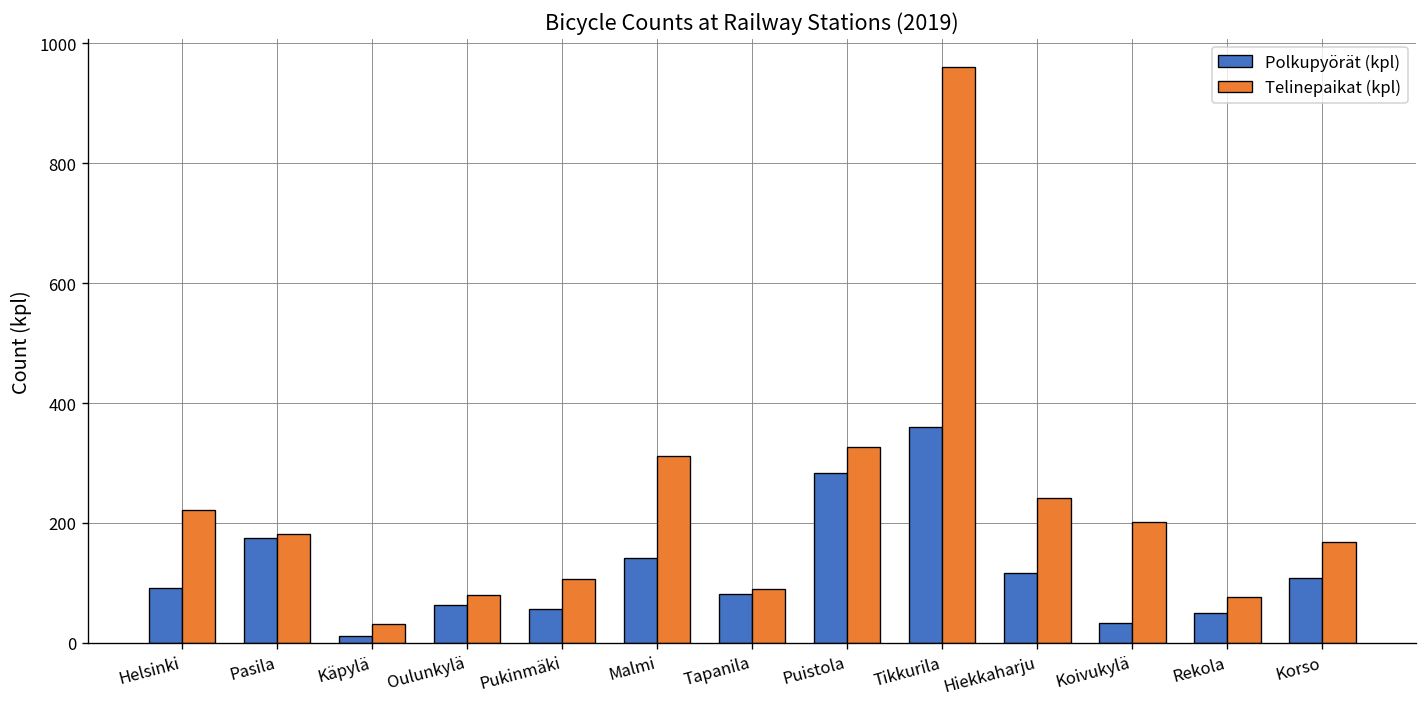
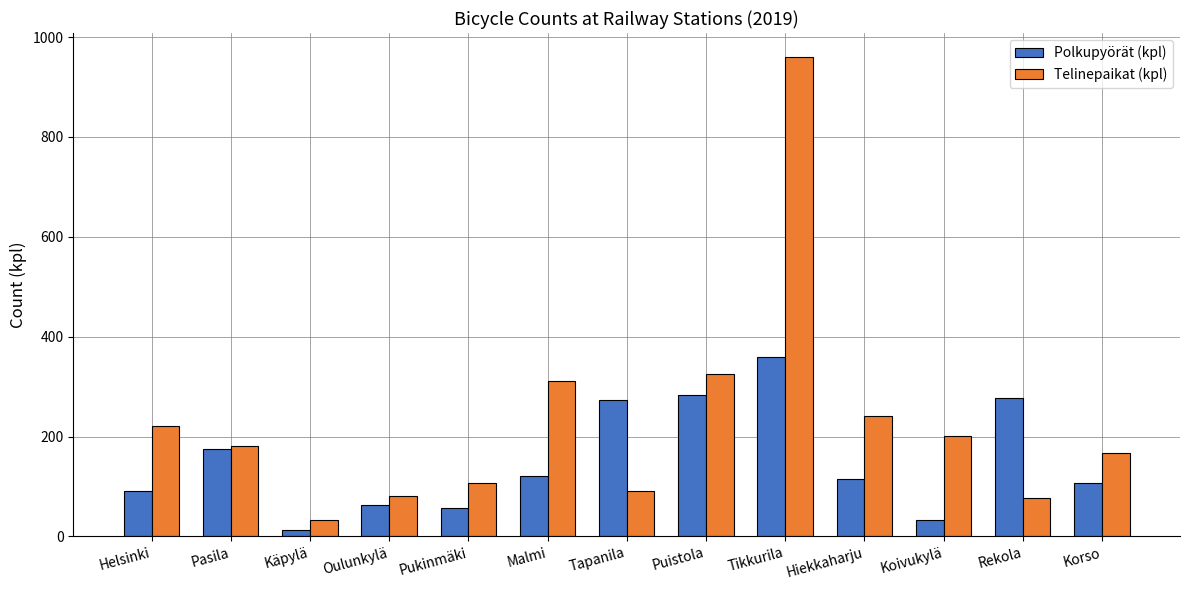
  {
    "Polkupyörät (kpl)": {
      "Helsinki": 90,
      "Pasila": 180,
      "Käpylä": 10,
      "Oulunkylä": 60,
      "Pukinmäki": 60,
-     "Malmi": 140,
-     "Tapanila": 80,
+     "Malmi": 120,
+     "Tapanila": 270,
      "Puistola": 280,
      "Tikkurila": 360,
      "Hiekkaharju": 120,
      "Koivukylä": 30,
-     "Rekola": 50,
+     "Rekola": 280,
      "Korso": 110
    },
    "Telinepaikat (kpl)": {
      "Helsinki": 220,
      "Pasila": 180,
      "Käpylä": 30,
      "Oulunkylä": 80,
      "Pukinmäki": 110,
      "Malmi": 310,
      "Tapanila": 90,
      "Puistola": 330,
      "Tikkurila": 960,
      "Hiekkaharju": 240,
      "Koivukylä": 200,
      "Rekola": 80,
      "Korso": 170
    }
  }
